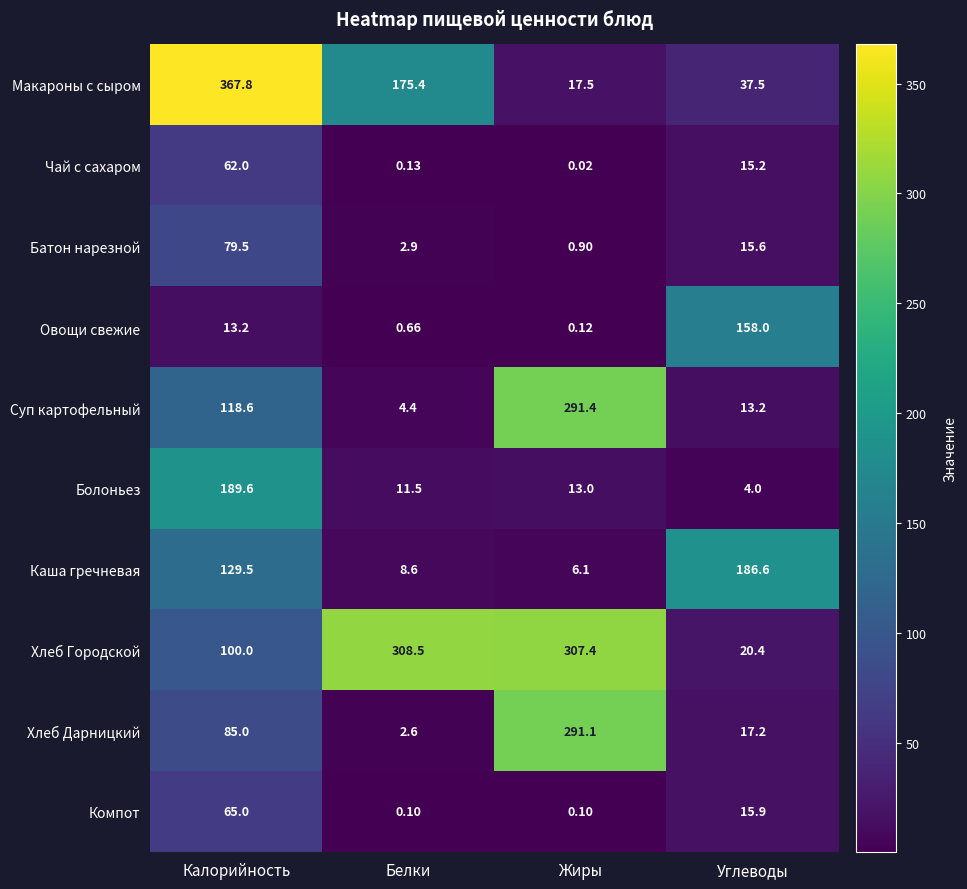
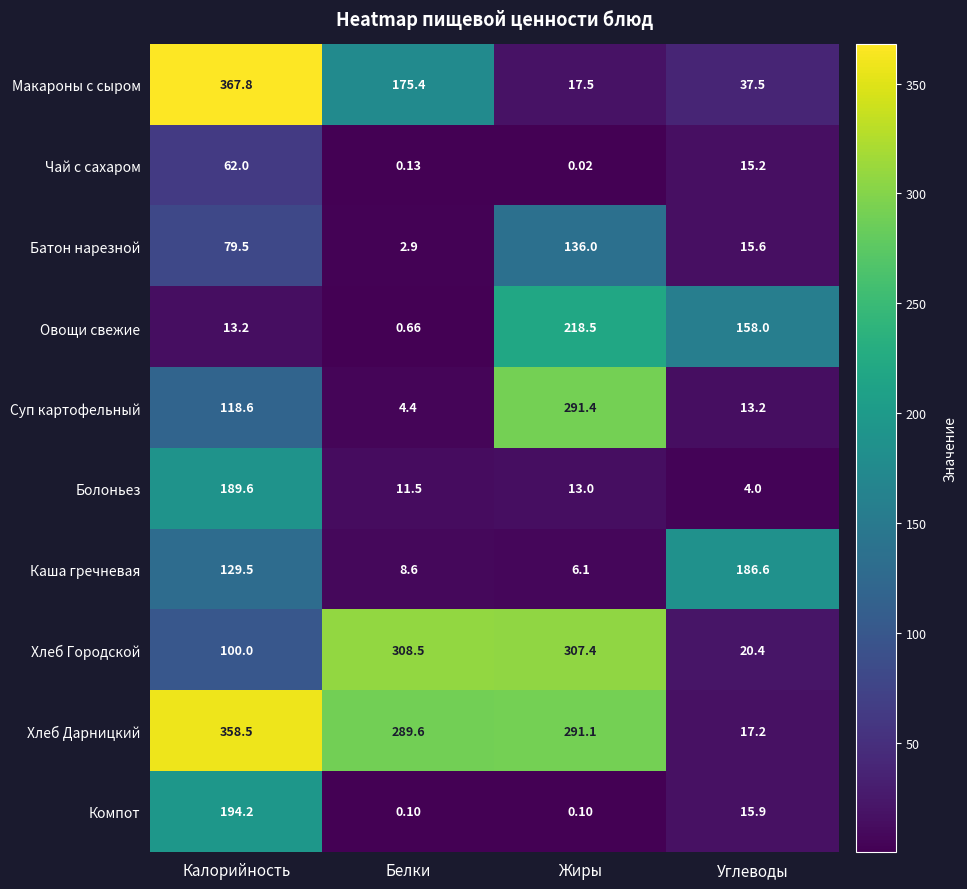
  {
    "Макароны с сыром": {
      "Калорийность": 367.8,
      "Белки": 175.4,
      "Жиры": 17.5,
      "Углеводы": 37.5
    },
    "Чай с сахаром": {
      "Калорийность": 62.0,
      "Белки": 0.13,
      "Жиры": 0.02,
      "Углеводы": 15.2
    },
    "Батон нарезной": {
      "Калорийность": 79.5,
      "Белки": 2.9,
-     "Жиры": 0.90,
+     "Жиры": 136.0,
      "Углеводы": 15.6
    },
    "Овощи свежие": {
      "Калорийность": 13.2,
      "Белки": 0.66,
-     "Жиры": 0.12,
+     "Жиры": 218.5,
      "Углеводы": 158.0
    },
    "Суп картофельный": {
      "Калорийность": 118.6,
      "Белки": 4.4,
      "Жиры": 291.4,
      "Углеводы": 13.2
    },
    "Болоньез": {
      "Калорийность": 189.6,
      "Белки": 11.5,
      "Жиры": 13.0,
      "Углеводы": 4.0
    },
    "Каша гречневая": {
      "Калорийность": 129.5,
      "Белки": 8.6,
      "Жиры": 6.1,
      "Углеводы": 186.6
    },
    "Хлеб Городской": {
      "Калорийность": 100.0,
      "Белки": 308.5,
      "Жиры": 307.4,
      "Углеводы": 20.4
    },
    "Хлеб Дарницкий": {
-     "Калорийность": 85.0,
-     "Белки": 2.6,
+     "Калорийность": 358.5,
+     "Белки": 289.6,
      "Жиры": 291.1,
      "Углеводы": 17.2
    },
    "Компот": {
-     "Калорийность": 65.0,
+     "Калорийность": 194.2,
      "Белки": 0.10,
      "Жиры": 0.10,
      "Углеводы": 15.9
    }
  }
